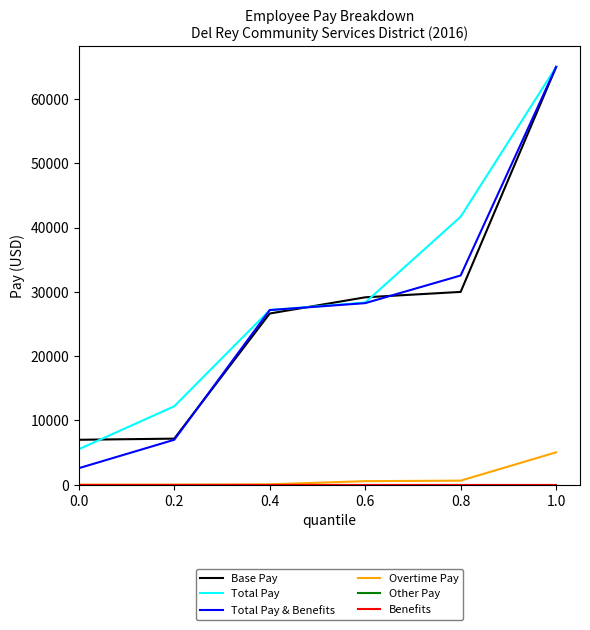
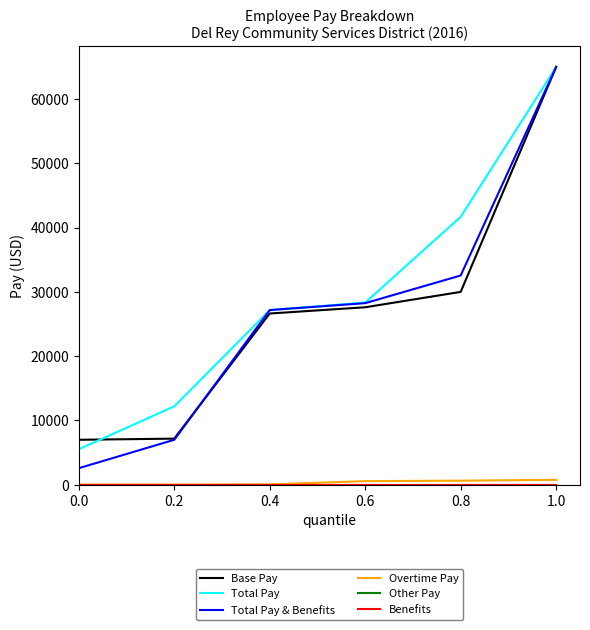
  {
    "Base Pay": {
      "0.0": 7000,
      "0.4": 27000,
-     "0.6": 29000,
+     "0.6": 28000,
      "0.8": 30000
    },
    "Total Pay": {
      "0.0": 6000,
      "0.2": 12000,
      "0.8": 42000
    },
    "Total Pay & Benefits": {
      "0.0": 3000,
      "0.8": 33000
    },
    "Overtime Pay": {
      "0.6": 1000,
      "0.8": 1000,
-     "1.0": 5000
+     "1.0": 1000
    },
    "Benefits": {
      "0.6": 0,
      "0.8": 0,
      "1.0": 0
    }
  }
